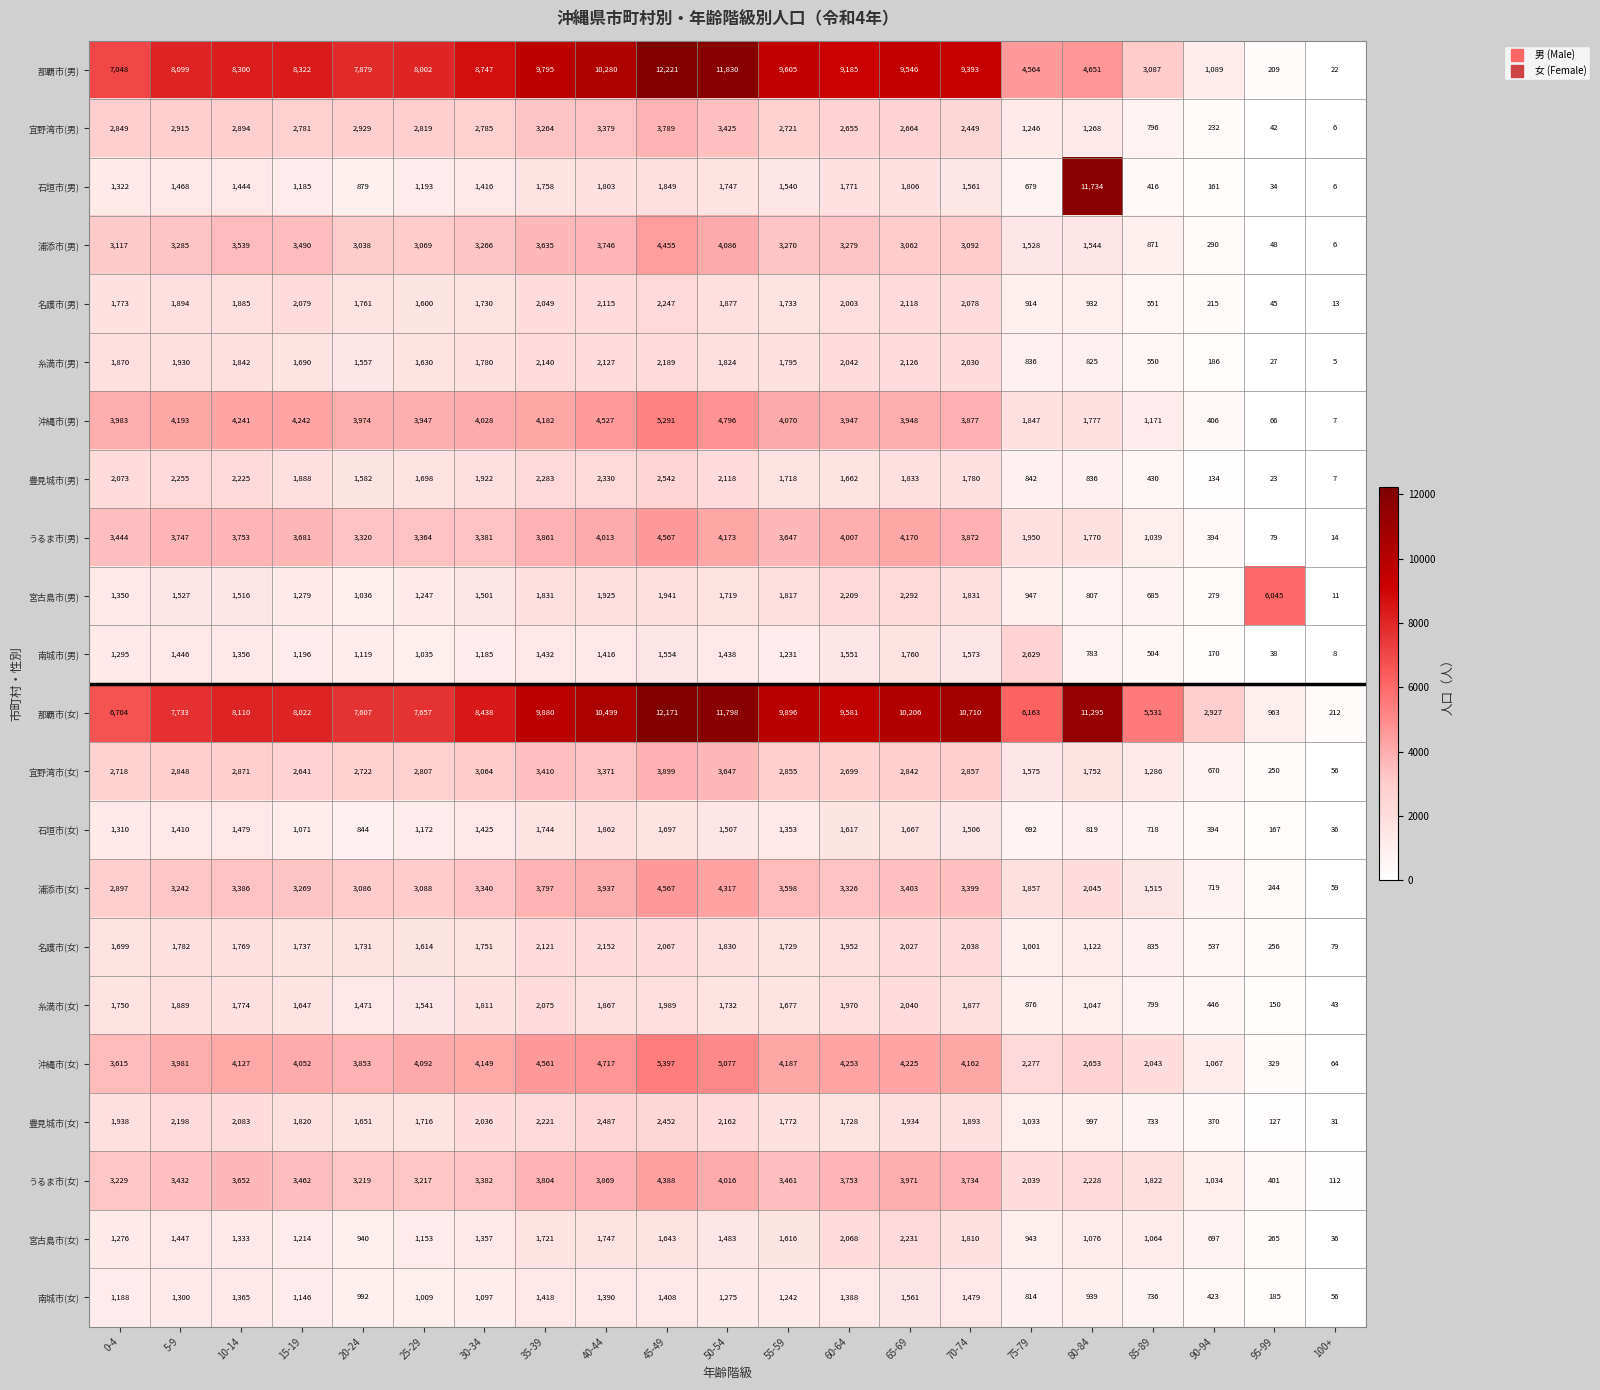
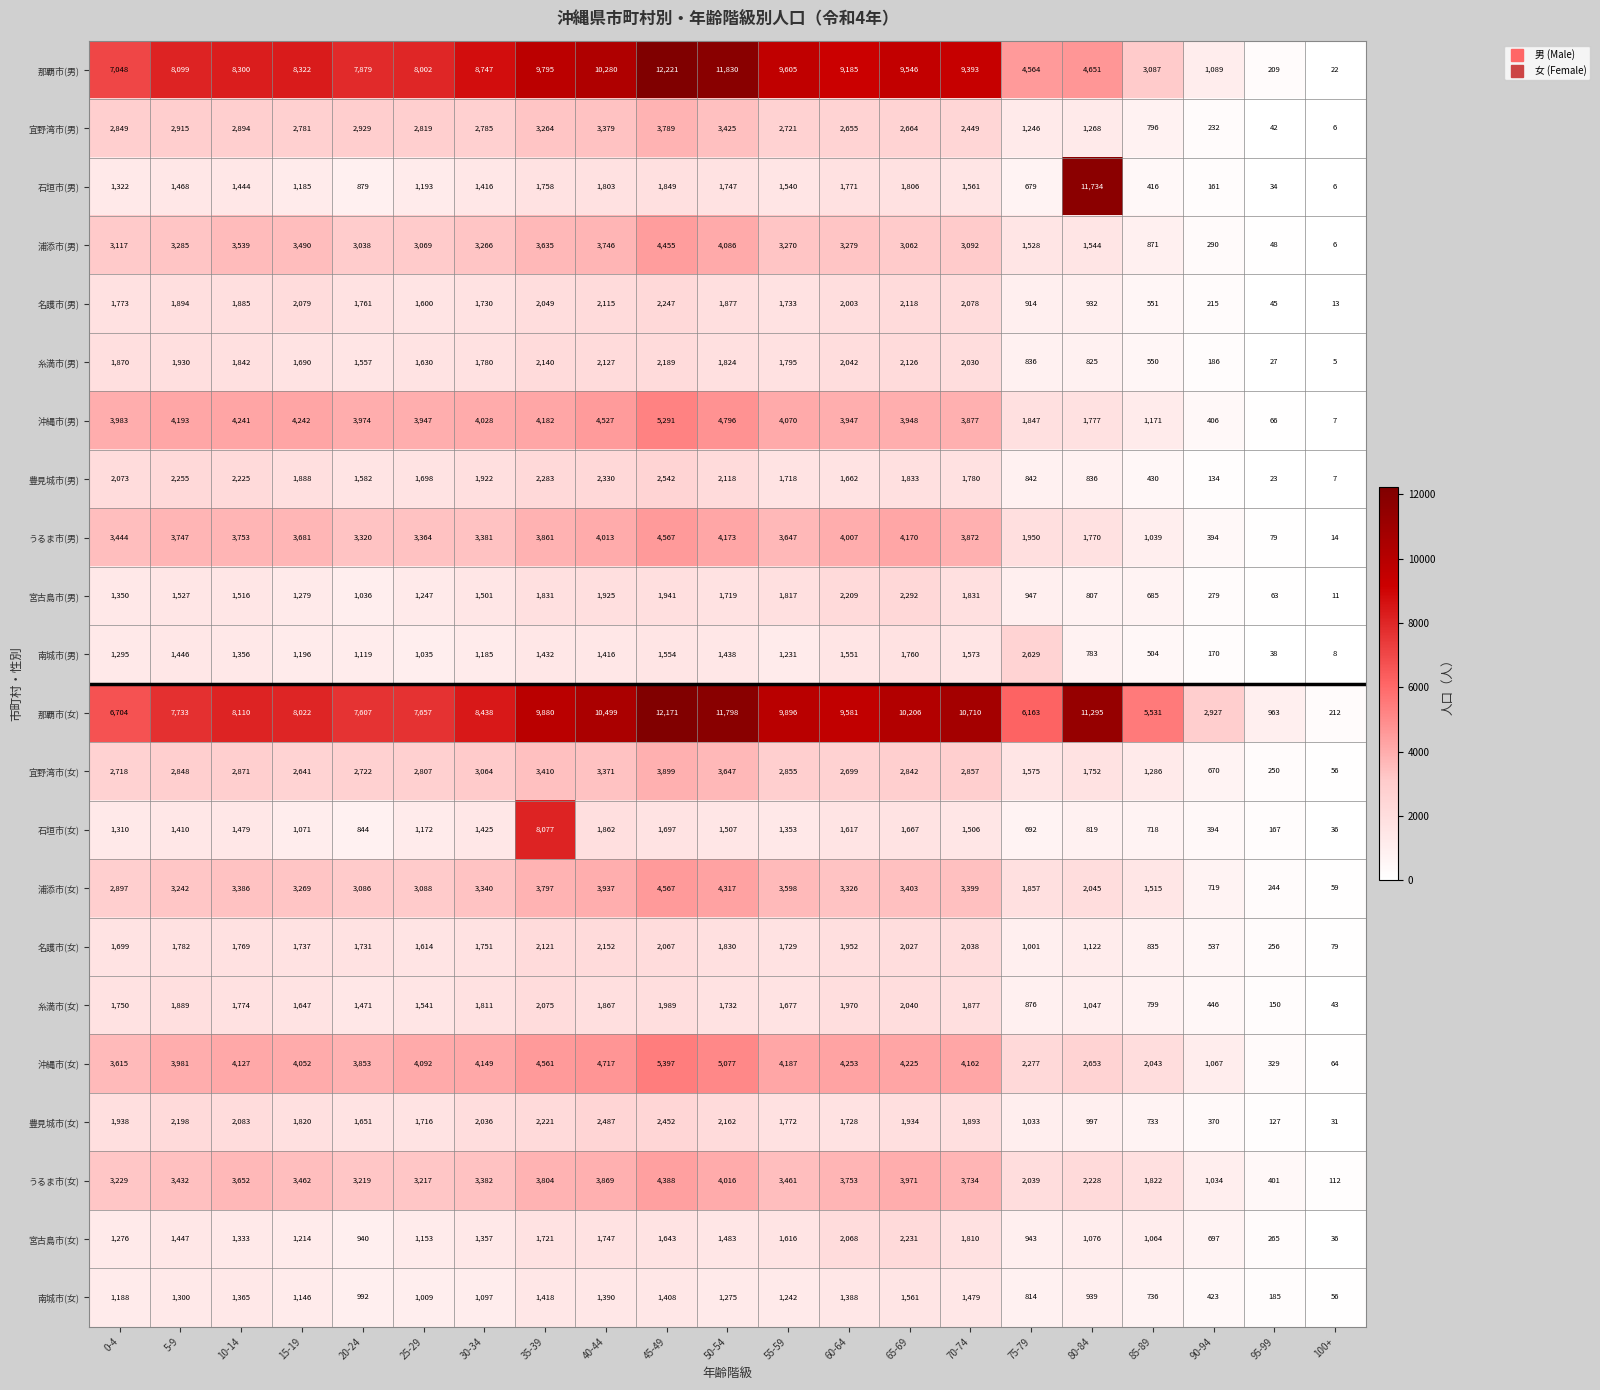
  {
    "宮古島市(男)": {
      "0-4": "1,350",
      "5-9": "1,527",
      "10-14": "1,516",
      "15-19": "1,279",
      "20-24": "1,036",
      "25-29": "1,247",
      "30-34": "1,501",
      "35-39": "1,831",
      "40-44": "1,925",
      "45-49": "1,941",
      "50-54": "1,719",
      "55-59": "1,817",
      "60-64": "2,209",
      "65-69": "2,292",
      "70-74": "1,831",
      "75-79": "947",
      "80-84": "807",
      "85-89": "685",
      "90-94": "279",
-     "95-99": "6,045",
+     "95-99": "63",
      "100+": "11"
    },
    "石垣市(女)": {
      "0-4": "1,310",
      "5-9": "1,410",
      "10-14": "1,479",
      "15-19": "1,071",
      "20-24": "844",
      "25-29": "1,172",
      "30-34": "1,425",
-     "35-39": "1,744",
+     "35-39": "8,077",
      "40-44": "1,862",
      "45-49": "1,697",
      "50-54": "1,507",
      "55-59": "1,353",
      "60-64": "1,617",
      "65-69": "1,667",
      "70-74": "1,506",
      "75-79": "692",
      "80-84": "819",
      "85-89": "718",
      "90-94": "394",
      "95-99": "167",
      "100+": "36"
    }
  }
